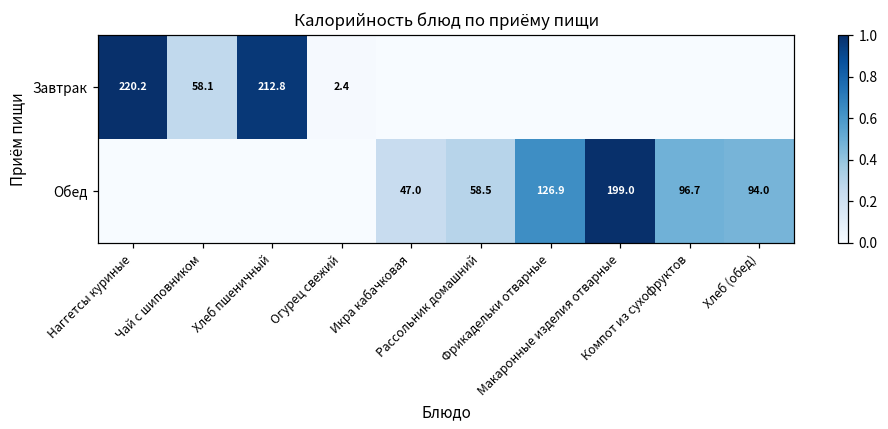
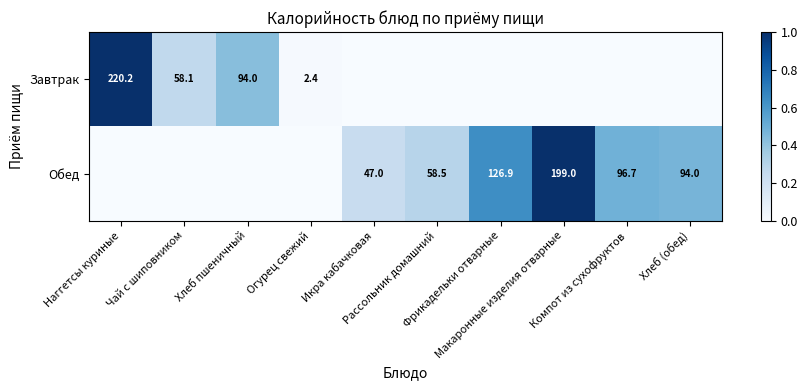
  {
    "Завтрак": {
      "Наггетсы куриные": 220.2,
      "Чай с шиповником": 58.1,
-     "Хлеб пшеничный": 212.8,
+     "Хлеб пшеничный": 94.0,
      "Огурец свежий": 2.4
    },
    "Обед": {
      "Икра кабачковая": 47.0,
      "Рассольник домашний": 58.5,
      "Фрикадельки отварные": 126.9,
      "Макаронные изделия отварные": 199.0,
      "Компот из сухофруктов": 96.7,
      "Хлеб (обед)": 94.0
    }
  }
